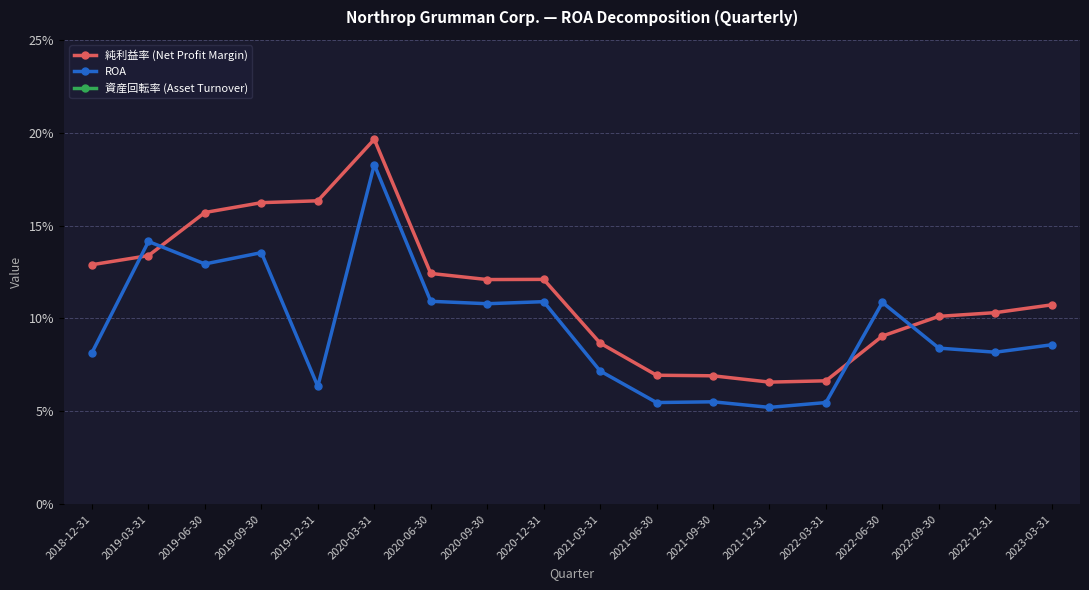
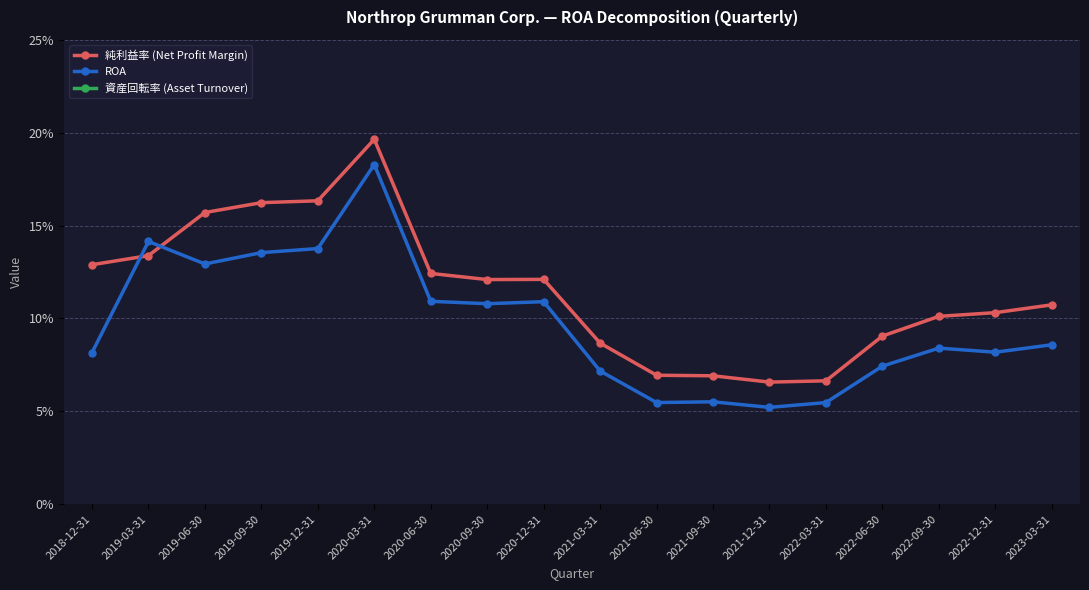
  {
    "純利益率 (Net Profit Margin)": {
      "2018-12-31": "12.9%",
      "2019-03-31": "13.4%",
      "2019-06-30": "15.7%",
      "2019-09-30": "16.2%",
      "2019-12-31": "16.3%",
      "2020-03-31": "19.6%",
      "2020-06-30": "12.4%",
      "2020-09-30": "12.1%",
      "2020-12-31": "12.1%",
      "2021-03-31": "8.7%",
      "2021-06-30": "6.9%",
      "2021-09-30": "6.9%",
      "2021-12-31": "6.6%",
      "2022-03-31": "6.6%",
      "2022-06-30": "9.0%",
      "2022-09-30": "10.1%",
      "2022-12-31": "10.3%",
      "2023-03-31": "10.7%"
    },
    "ROA": {
      "2018-12-31": "8.2%",
      "2019-03-31": "14.1%",
      "2019-06-30": "12.9%",
      "2019-09-30": "13.5%",
-     "2019-12-31": "6.3%",
+     "2019-12-31": "13.8%",
      "2020-03-31": "18.3%",
      "2020-06-30": "10.9%",
      "2020-09-30": "10.8%",
      "2020-12-31": "10.9%",
      "2021-03-31": "7.2%",
      "2021-06-30": "5.5%",
      "2021-09-30": "5.5%",
      "2021-12-31": "5.2%",
      "2022-03-31": "5.5%",
-     "2022-06-30": "10.9%",
+     "2022-06-30": "7.4%",
      "2022-09-30": "8.4%",
      "2022-12-31": "8.2%",
      "2023-03-31": "8.6%"
    }
  }
